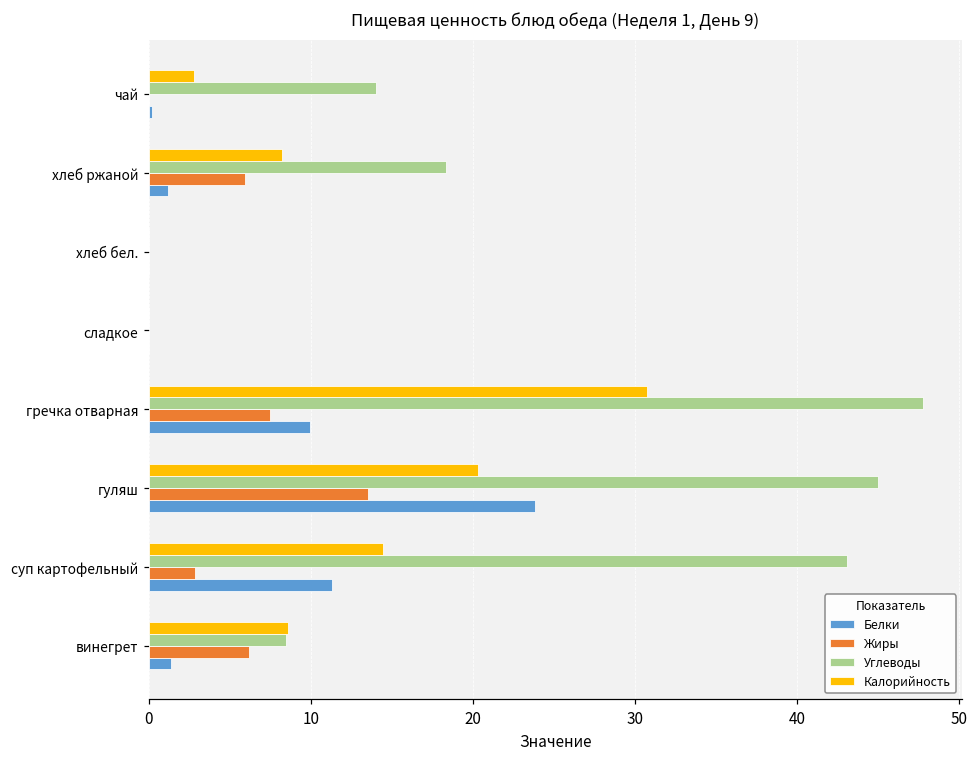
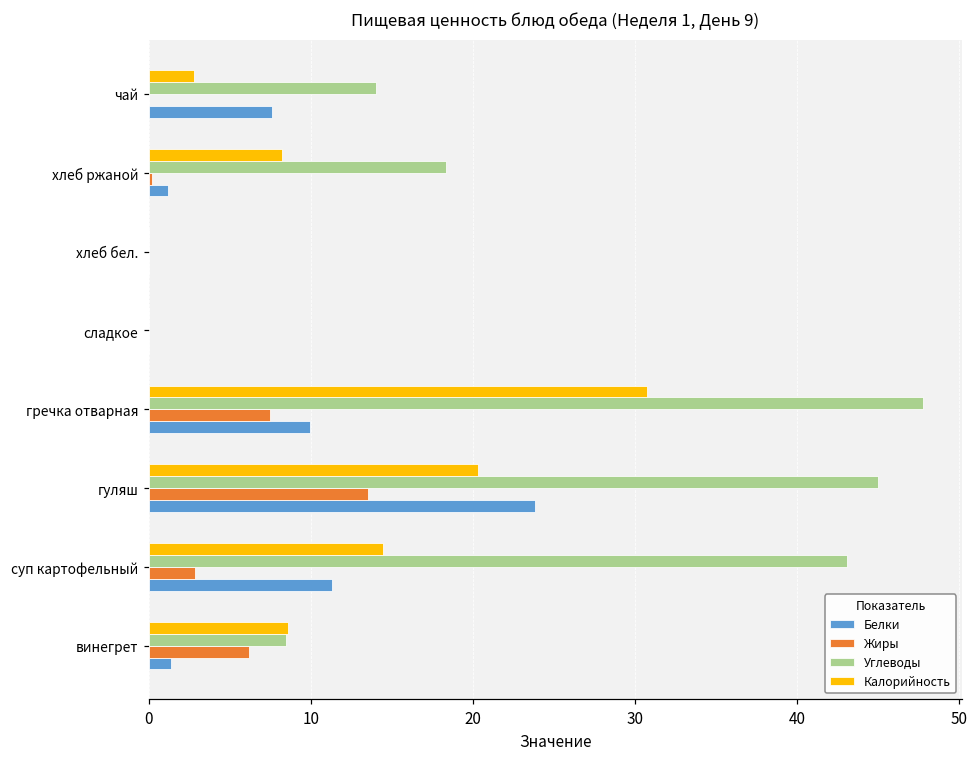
  {
    "Белки": {
-     "чай": 0.2,
+     "чай": 7.6,
      "хлеб ржаной": 1.2,
      "хлеб бел.": 0.0,
      "сладкое": 0.0,
      "гречка отварная": 9.9,
      "гуляш": 23.8,
      "суп картофельный": 11.3,
      "винегрет": 1.4
    },
    "Жиры": {
      "чай": 0.0,
-     "хлеб ржаной": 5.9,
+     "хлеб ржаной": 0.2,
      "хлеб бел.": 0.0,
      "сладкое": 0.0,
      "гречка отварная": 7.5,
      "гуляш": 13.5,
      "суп картофельный": 2.8,
      "винегрет": 6.2
    },
    "Углеводы": {
      "чай": 14.0,
      "хлеб ржаной": 18.3,
      "хлеб бел.": 0.0,
      "сладкое": 0.0,
      "гречка отварная": 47.8,
      "гуляш": 45.0,
      "суп картофельный": 43.0,
      "винегрет": 8.4
    },
    "Калорийность": {
      "чай": 2.8,
      "хлеб ржаной": 8.2,
      "хлеб бел.": 0.0,
      "сладкое": 0.0,
      "гречка отварная": 30.7,
      "гуляш": 20.3,
      "суп картофельный": 14.4,
      "винегрет": 8.6
    }
  }
